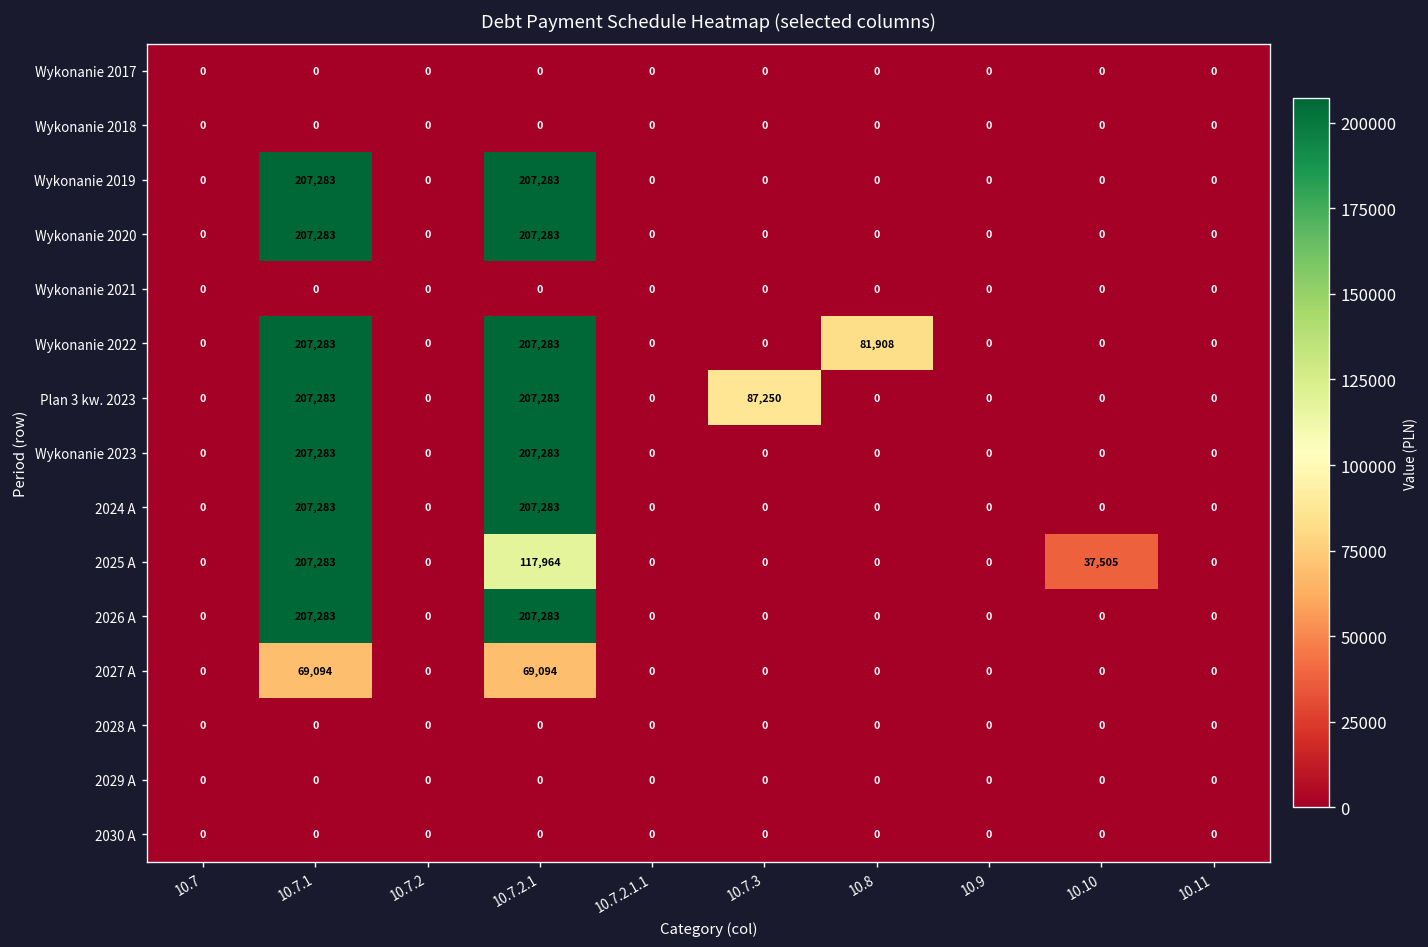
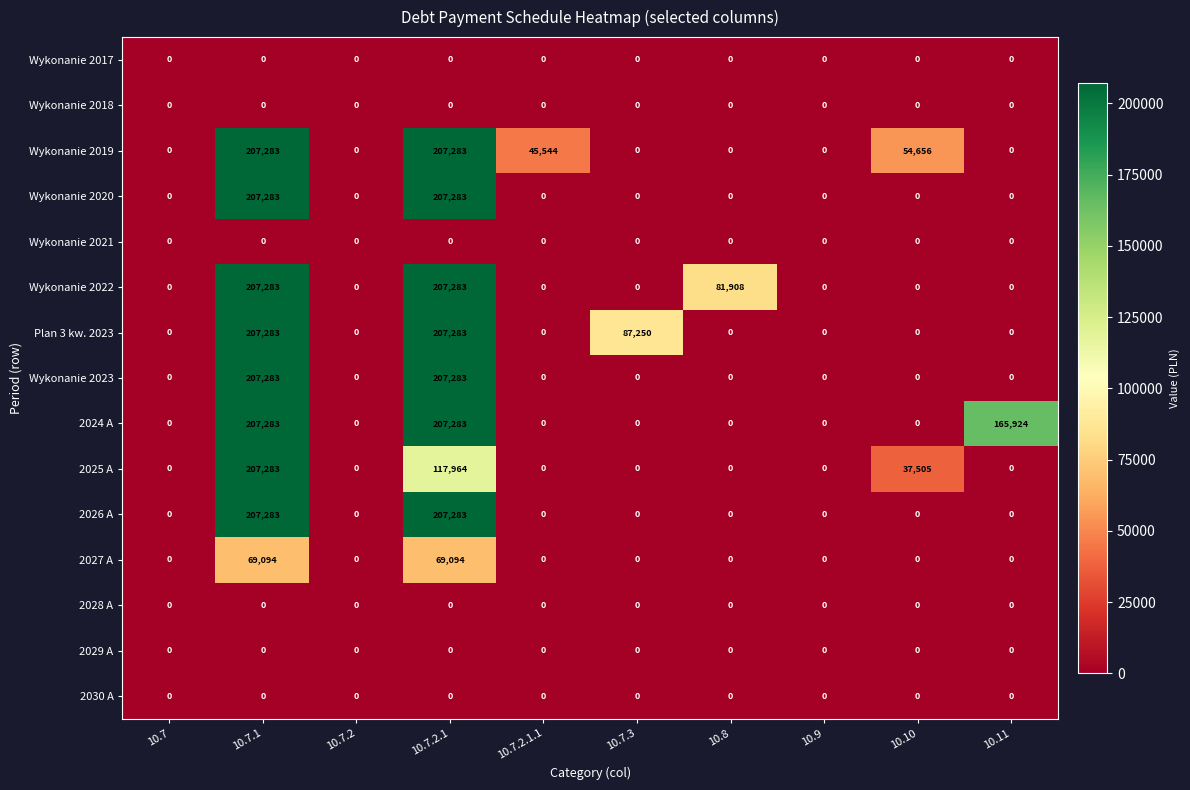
  {
    "Wykonanie 2017": {
      "10.7": "0",
      "10.7.1": "0",
      "10.7.2": "0",
      "10.7.2.1": "0",
      "10.7.2.1.1": "0",
      "10.7.3": "0",
      "10.8": "0",
      "10.9": "0",
      "10.10": "0",
      "10.11": "0"
    },
    "Wykonanie 2018": {
      "10.7": "0",
      "10.7.1": "0",
      "10.7.2": "0",
      "10.7.2.1": "0",
      "10.7.2.1.1": "0",
      "10.7.3": "0",
      "10.8": "0",
      "10.9": "0",
      "10.10": "0",
      "10.11": "0"
    },
    "Wykonanie 2019": {
      "10.7": "0",
      "10.7.1": "207,283",
      "10.7.2": "0",
      "10.7.2.1": "207,283",
-     "10.7.2.1.1": "0",
+     "10.7.2.1.1": "45,544",
      "10.7.3": "0",
      "10.8": "0",
      "10.9": "0",
-     "10.10": "0",
+     "10.10": "54,656",
      "10.11": "0"
    },
    "Wykonanie 2020": {
      "10.7": "0",
      "10.7.1": "207,283",
      "10.7.2": "0",
      "10.7.2.1": "207,283",
      "10.7.2.1.1": "0",
      "10.7.3": "0",
      "10.8": "0",
      "10.9": "0",
      "10.10": "0",
      "10.11": "0"
    },
    "Wykonanie 2021": {
      "10.7": "0",
      "10.7.1": "0",
      "10.7.2": "0",
      "10.7.2.1": "0",
      "10.7.2.1.1": "0",
      "10.7.3": "0",
      "10.8": "0",
      "10.9": "0",
      "10.10": "0",
      "10.11": "0"
    },
    "Wykonanie 2022": {
      "10.7": "0",
      "10.7.1": "207,283",
      "10.7.2": "0",
      "10.7.2.1": "207,283",
      "10.7.2.1.1": "0",
      "10.7.3": "0",
      "10.8": "81,908",
      "10.9": "0",
      "10.10": "0",
      "10.11": "0"
    },
    "Plan 3 kw. 2023": {
      "10.7": "0",
      "10.7.1": "207,283",
      "10.7.2": "0",
      "10.7.2.1": "207,283",
      "10.7.2.1.1": "0",
      "10.7.3": "87,250",
      "10.8": "0",
      "10.9": "0",
      "10.10": "0",
      "10.11": "0"
    },
    "Wykonanie 2023": {
      "10.7": "0",
      "10.7.1": "207,283",
      "10.7.2": "0",
      "10.7.2.1": "207,283",
      "10.7.2.1.1": "0",
      "10.7.3": "0",
      "10.8": "0",
      "10.9": "0",
      "10.10": "0",
      "10.11": "0"
    },
    "2024 A": {
      "10.7": "0",
      "10.7.1": "207,283",
      "10.7.2": "0",
      "10.7.2.1": "207,283",
      "10.7.2.1.1": "0",
      "10.7.3": "0",
      "10.8": "0",
      "10.9": "0",
      "10.10": "0",
-     "10.11": "0"
+     "10.11": "165,924"
    },
    "2025 A": {
      "10.7": "0",
      "10.7.1": "207,283",
      "10.7.2": "0",
      "10.7.2.1": "117,964",
      "10.7.2.1.1": "0",
      "10.7.3": "0",
      "10.8": "0",
      "10.9": "0",
      "10.10": "37,505",
      "10.11": "0"
    },
    "2026 A": {
      "10.7": "0",
      "10.7.1": "207,283",
      "10.7.2": "0",
      "10.7.2.1": "207,283",
      "10.7.2.1.1": "0",
      "10.7.3": "0",
      "10.8": "0",
      "10.9": "0",
      "10.10": "0",
      "10.11": "0"
    },
    "2027 A": {
      "10.7": "0",
      "10.7.1": "69,094",
      "10.7.2": "0",
      "10.7.2.1": "69,094",
      "10.7.2.1.1": "0",
      "10.7.3": "0",
      "10.8": "0",
      "10.9": "0",
      "10.10": "0",
      "10.11": "0"
    },
    "2028 A": {
      "10.7": "0",
      "10.7.1": "0",
      "10.7.2": "0",
      "10.7.2.1": "0",
      "10.7.2.1.1": "0",
      "10.7.3": "0",
      "10.8": "0",
      "10.9": "0",
      "10.10": "0",
      "10.11": "0"
    },
    "2029 A": {
      "10.7": "0",
      "10.7.1": "0",
      "10.7.2": "0",
      "10.7.2.1": "0",
      "10.7.2.1.1": "0",
      "10.7.3": "0",
      "10.8": "0",
      "10.9": "0",
      "10.10": "0",
      "10.11": "0"
    },
    "2030 A": {
      "10.7": "0",
      "10.7.1": "0",
      "10.7.2": "0",
      "10.7.2.1": "0",
      "10.7.2.1.1": "0",
      "10.7.3": "0",
      "10.8": "0",
      "10.9": "0",
      "10.10": "0",
      "10.11": "0"
    }
  }
